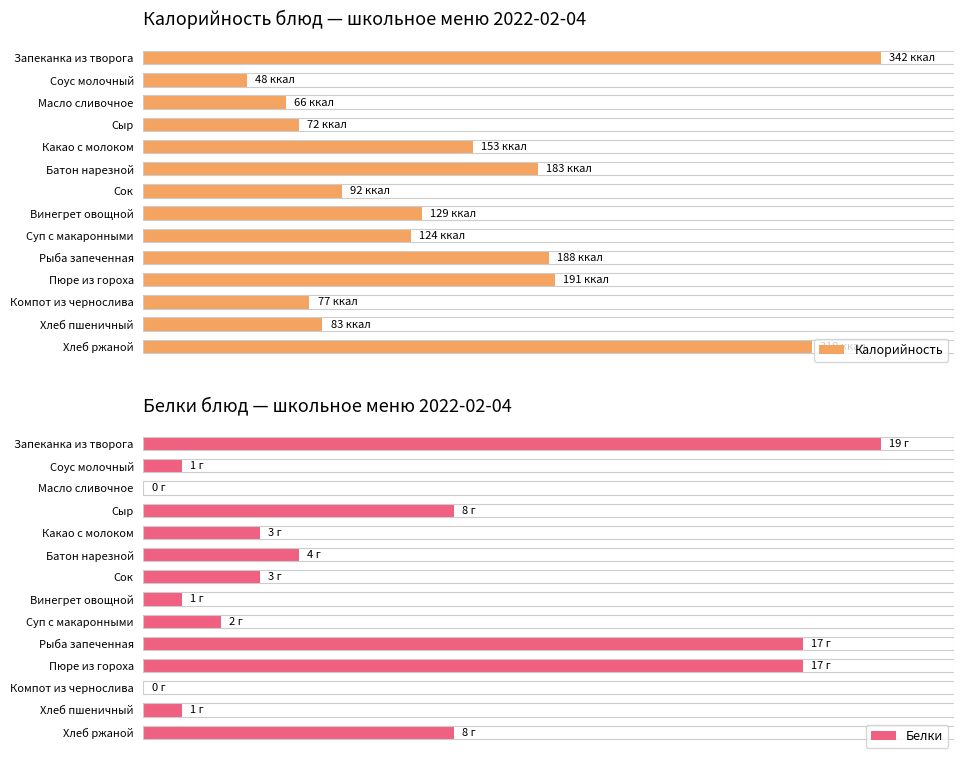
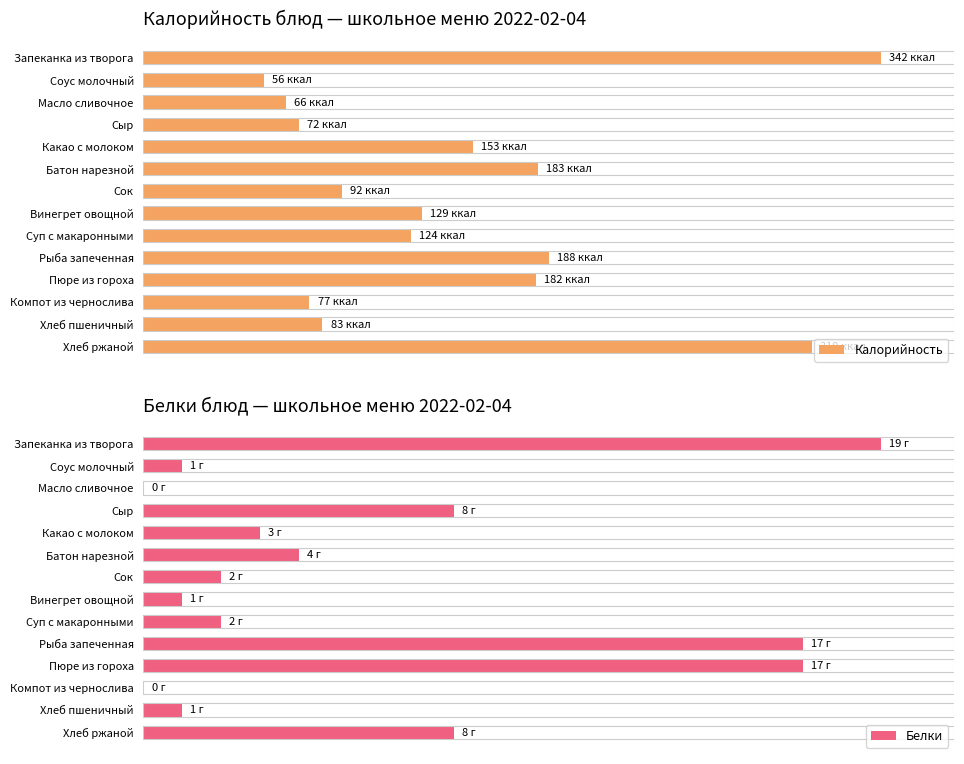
  {
    "Калорийность блюд — школьное меню 2022-02-04": {
      "Калорийность": {
-       "Соус молочный": 48,
-       "Пюре из гороха": 191
+       "Соус молочный": 56,
+       "Пюре из гороха": 182
      }
    },
    "Белки блюд — школьное меню 2022-02-04": {
      "Белки": {
        "Масло сливочное": 0,
-       "Сок": 3,
+       "Сок": 2,
        "Компот из чернослива": 0
      }
    }
  }
